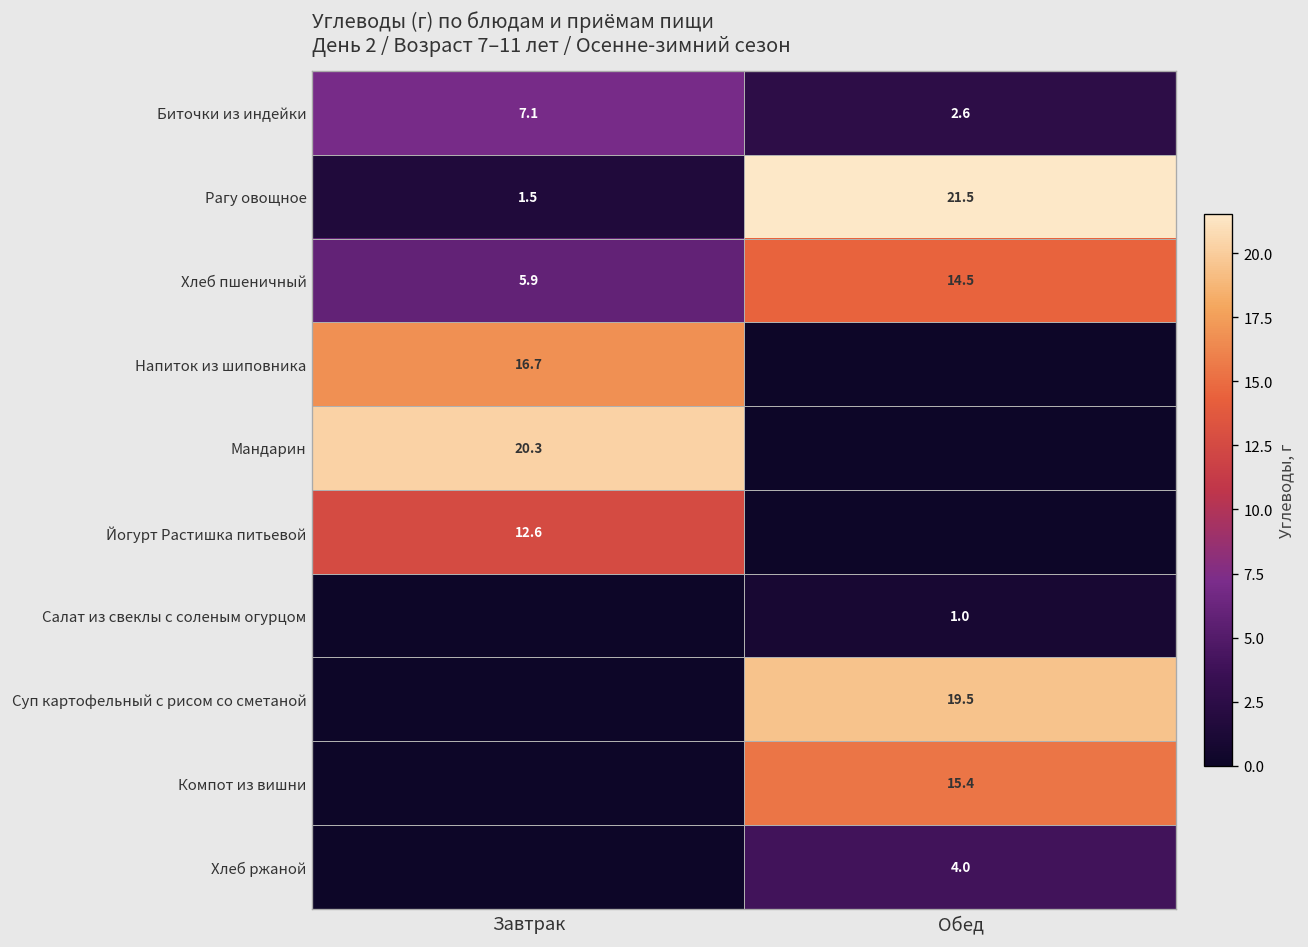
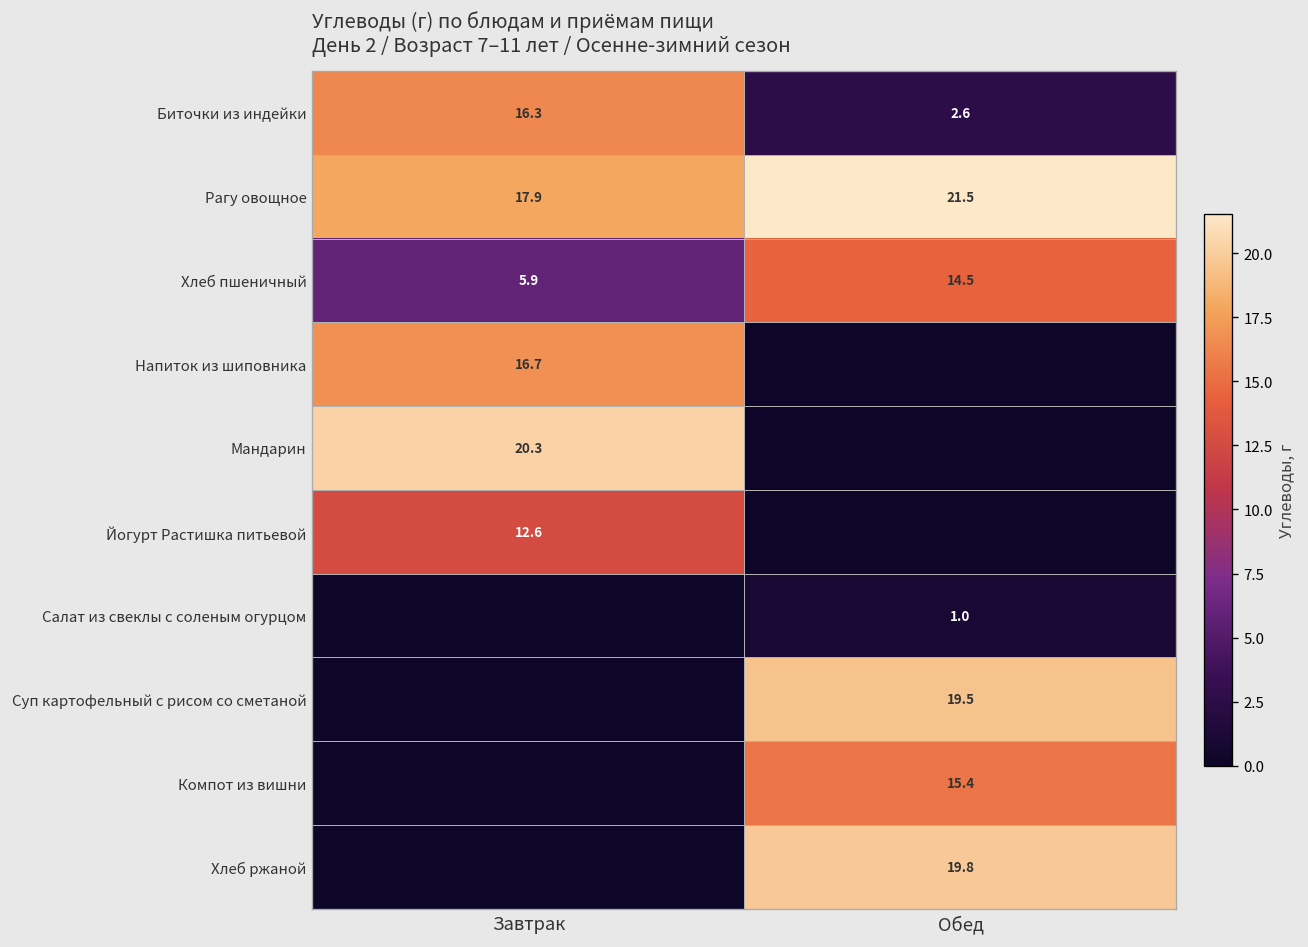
  {
    "Биточки из индейки": {
-     "Завтрак": 7.1,
+     "Завтрак": 16.3,
      "Обед": 2.6
    },
    "Рагу овощное": {
-     "Завтрак": 1.5,
+     "Завтрак": 17.9,
      "Обед": 21.5
    },
    "Хлеб пшеничный": {
      "Завтрак": 5.9,
      "Обед": 14.5
    },
    "Напиток из шиповника": {
      "Завтрак": 16.7
    },
    "Мандарин": {
      "Завтрак": 20.3
    },
    "Йогурт Растишка питьевой": {
      "Завтрак": 12.6
    },
    "Салат из свеклы с соленым огурцом": {
      "Обед": 1.0
    },
    "Суп картофельный с рисом со сметаной": {
      "Обед": 19.5
    },
    "Компот из вишни": {
      "Обед": 15.4
    },
    "Хлеб ржаной": {
-     "Обед": 4.0
+     "Обед": 19.8
    }
  }
